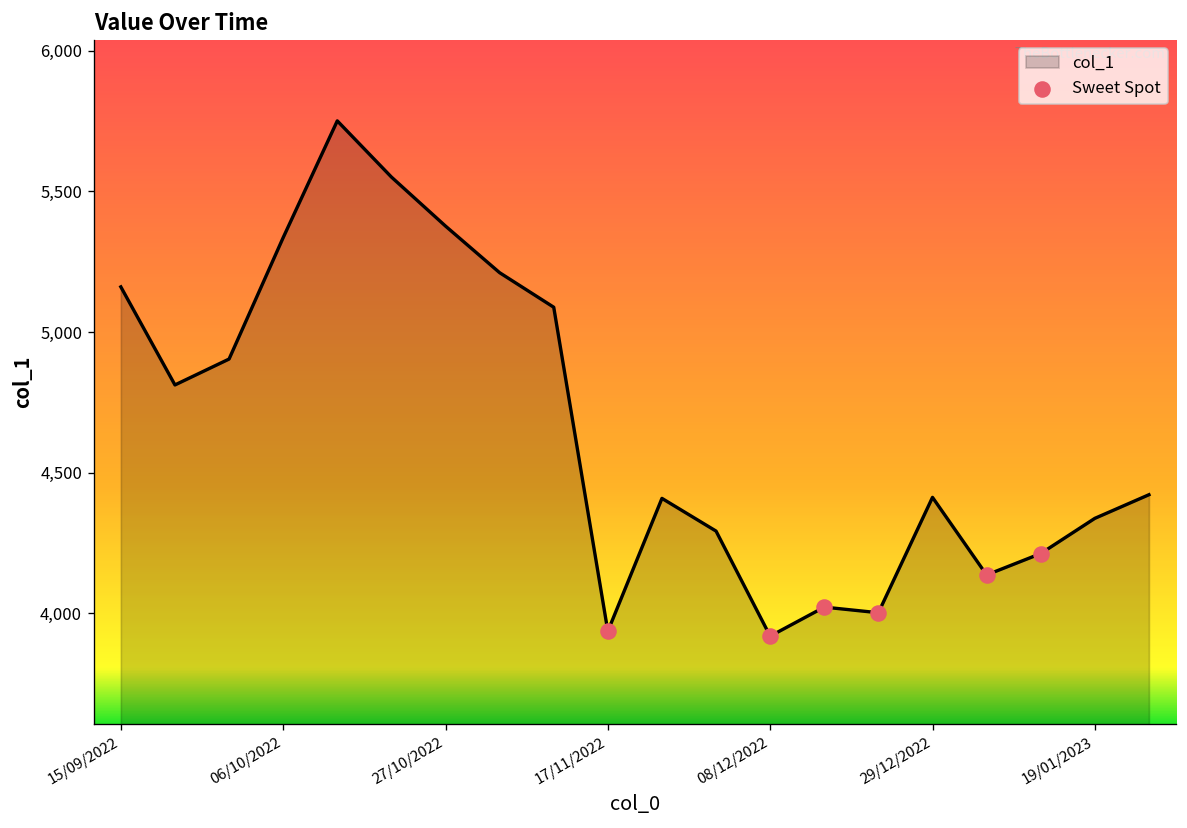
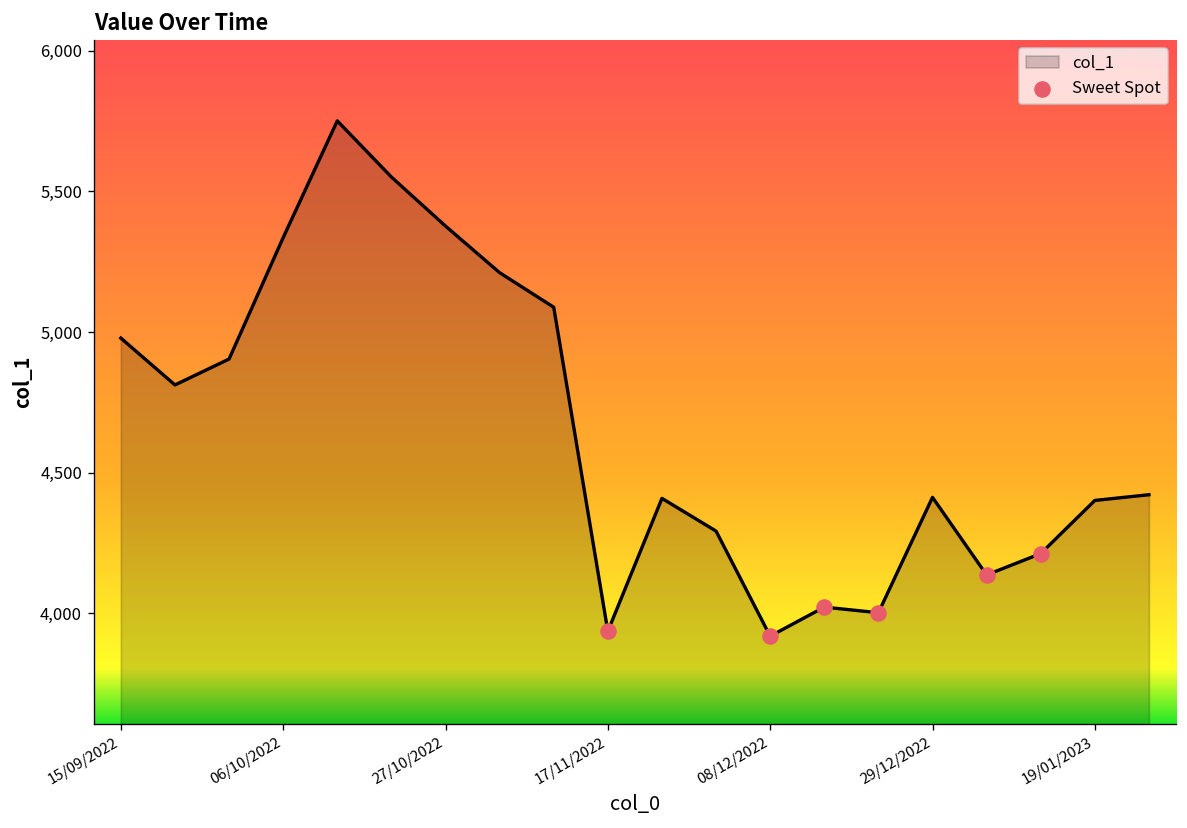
  {
    "col_1": {
-     "15/09/2022": "5,160",
+     "15/09/2022": "4,980",
      "06/10/2022": "5,340",
      "27/10/2022": "5,380",
      "29/12/2022": "4,410",
-     "19/01/2023": "4,340"
+     "19/01/2023": "4,400"
    }
  }
